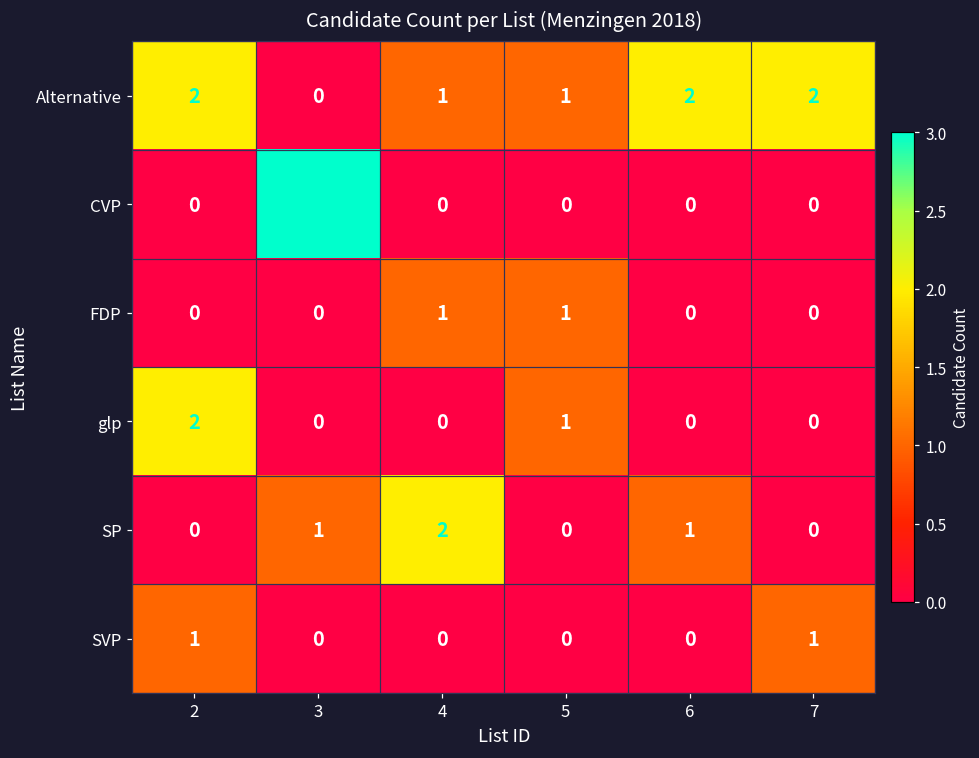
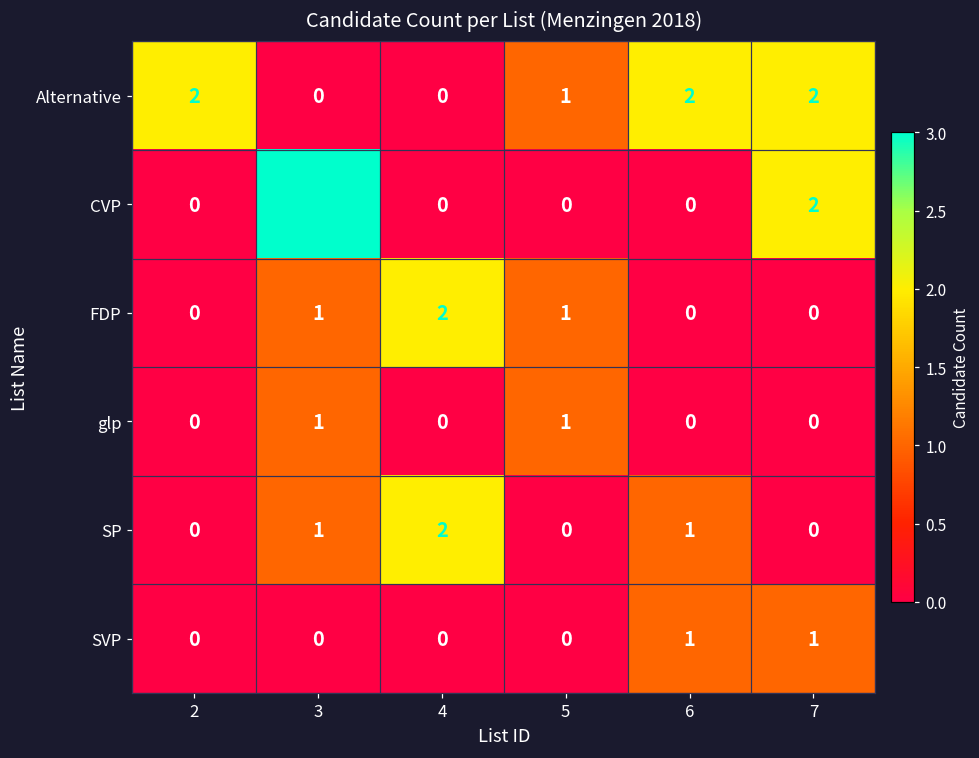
  {
    "Alternative": {
      "2": 2,
      "3": 0,
-     "4": 1,
+     "4": 0,
      "5": 1,
      "6": 2,
      "7": 2
    },
    "CVP": {
      "2": 0,
      "4": 0,
      "5": 0,
      "6": 0,
-     "7": 0
+     "7": 2
    },
    "FDP": {
      "2": 0,
-     "3": 0,
-     "4": 1,
+     "3": 1,
+     "4": 2,
      "5": 1,
      "6": 0,
      "7": 0
    },
    "glp": {
-     "2": 2,
-     "3": 0,
+     "2": 0,
+     "3": 1,
      "4": 0,
      "5": 1,
      "6": 0,
      "7": 0
    },
    "SP": {
      "2": 0,
      "3": 1,
      "4": 2,
      "5": 0,
      "6": 1,
      "7": 0
    },
    "SVP": {
-     "2": 1,
+     "2": 0,
      "3": 0,
      "4": 0,
      "5": 0,
-     "6": 0,
+     "6": 1,
      "7": 1
    }
  }
